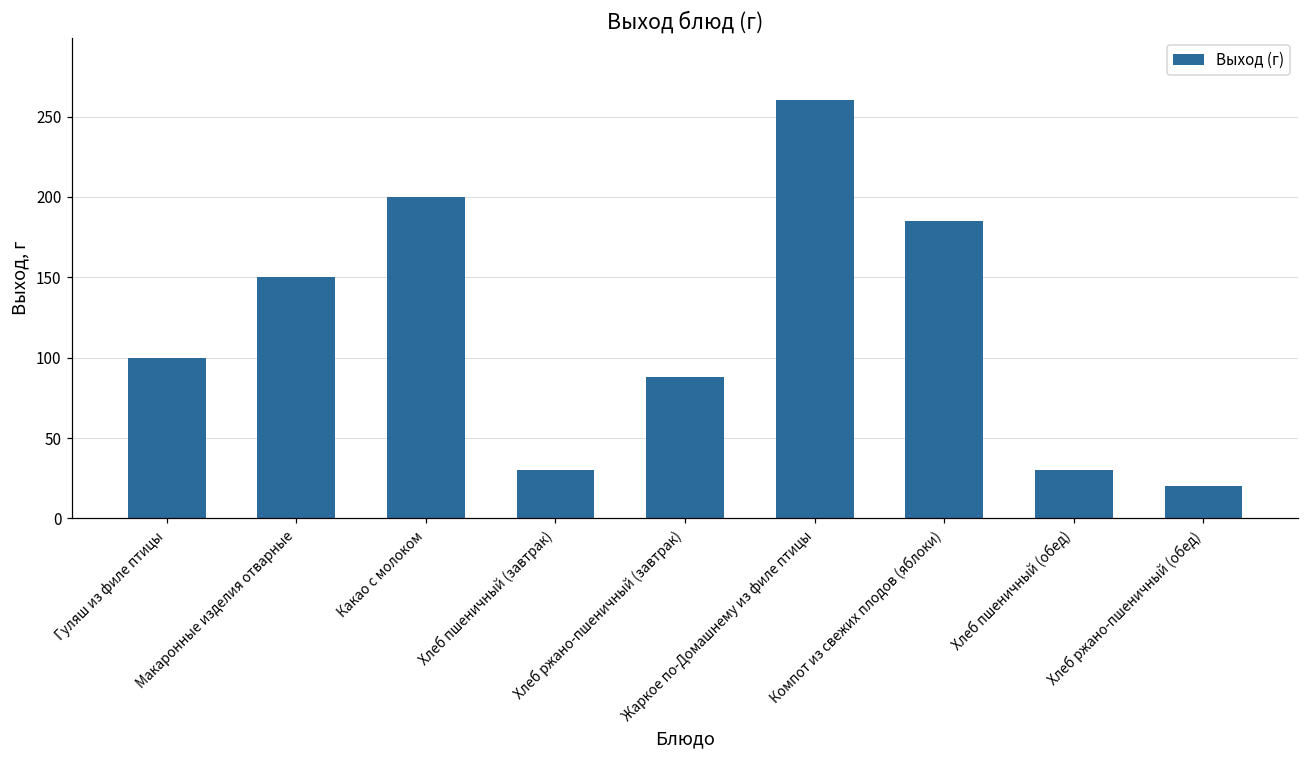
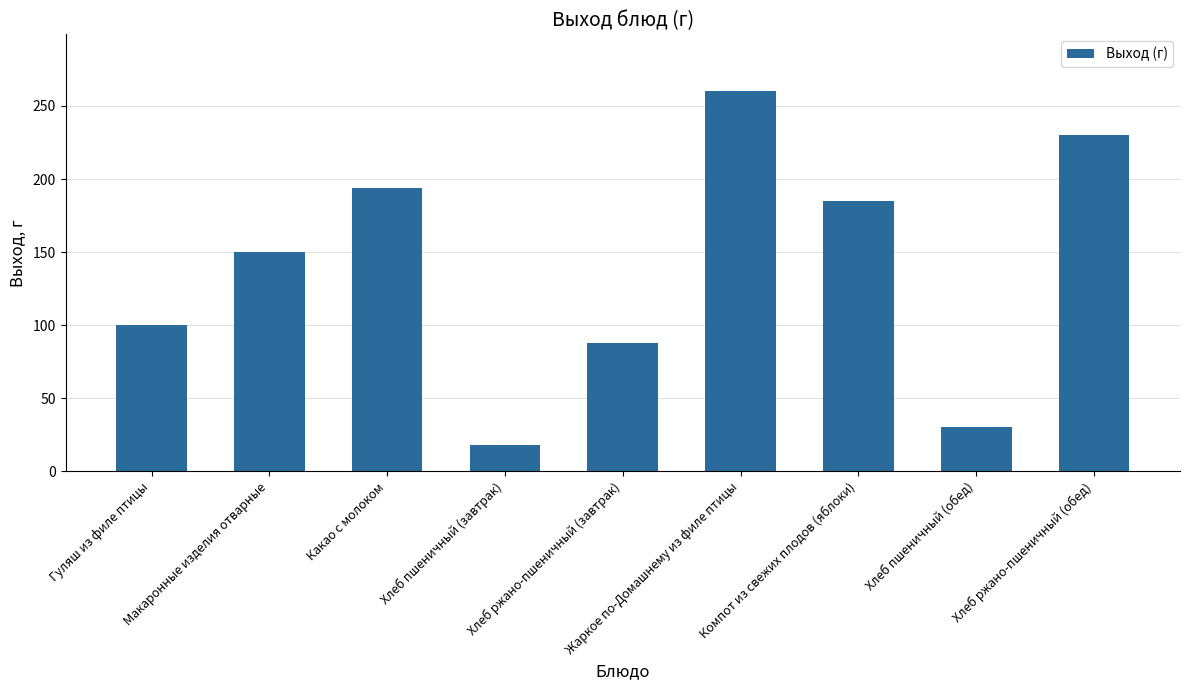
  {
    "Гуляш из филе птицы": 100,
    "Макаронные изделия отварные": 150,
-   "Какао с молоком": 200,
-   "Хлеб пшеничный (завтрак)": 30,
+   "Какао с молоком": 194,
+   "Хлеб пшеничный (завтрак)": 18,
    "Хлеб ржано-пшеничный (завтрак)": 88,
    "Жаркое по-Домашнему из филе птицы": 260,
    "Компот из свежих плодов (яблоки)": 185,
    "Хлеб пшеничный (обед)": 30,
-   "Хлеб ржано-пшеничный (обед)": 20
+   "Хлеб ржано-пшеничный (обед)": 230
  }
